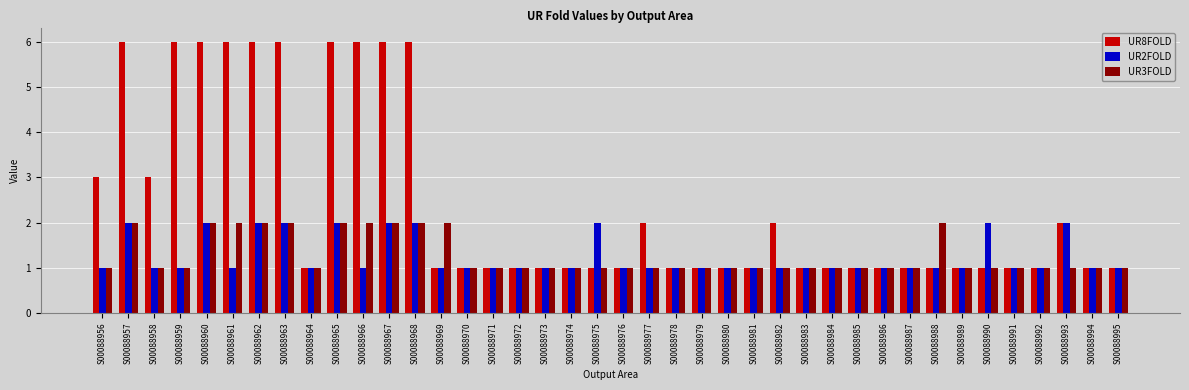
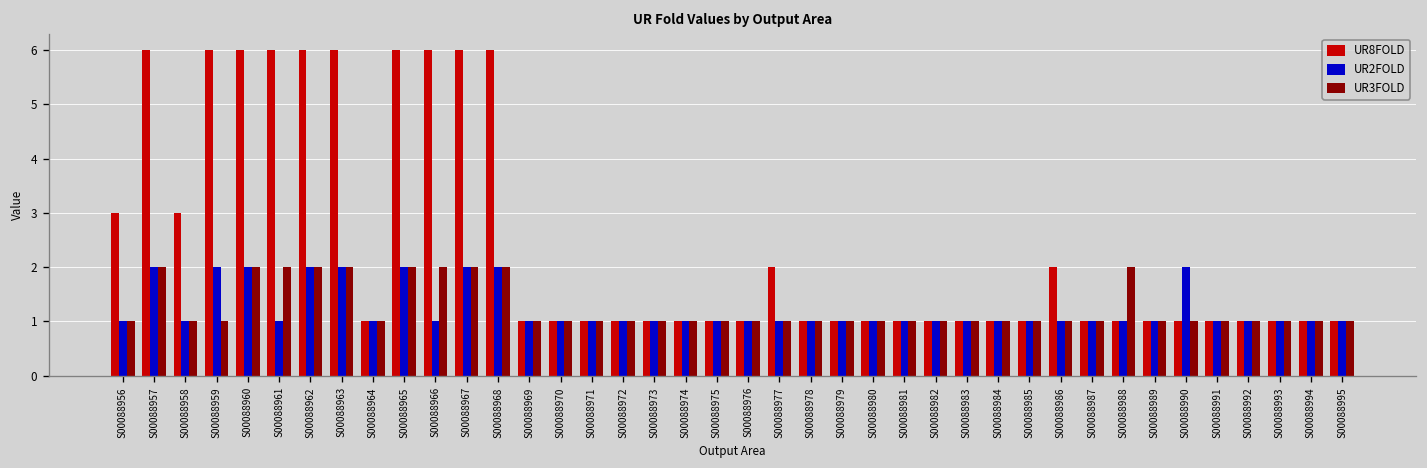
  {
    "UR8FOLD": {
      "S00088956": 3,
      "S00088957": 6,
      "S00088958": 3,
      "S00088959": 6,
      "S00088960": 6,
      "S00088961": 6,
      "S00088962": 6,
      "S00088963": 6,
      "S00088964": 1,
      "S00088965": 6,
      "S00088966": 6,
      "S00088967": 6,
      "S00088968": 6,
      "S00088969": 1,
      "S00088970": 1,
      "S00088971": 1,
      "S00088972": 1,
      "S00088973": 1,
      "S00088974": 1,
      "S00088975": 1,
      "S00088976": 1,
      "S00088977": 2,
      "S00088978": 1,
      "S00088979": 1,
      "S00088980": 1,
      "S00088981": 1,
-     "S00088982": 2,
+     "S00088982": 1,
      "S00088983": 1,
      "S00088984": 1,
      "S00088985": 1,
-     "S00088986": 1,
+     "S00088986": 2,
      "S00088987": 1,
      "S00088988": 1,
      "S00088989": 1,
      "S00088990": 1,
      "S00088991": 1,
      "S00088992": 1,
-     "S00088993": 2,
+     "S00088993": 1,
      "S00088994": 1,
      "S00088995": 1
    },
    "UR2FOLD": {
      "S00088956": 1,
      "S00088957": 2,
      "S00088958": 1,
-     "S00088959": 1,
+     "S00088959": 2,
      "S00088960": 2,
      "S00088961": 1,
      "S00088962": 2,
      "S00088963": 2,
      "S00088964": 1,
      "S00088965": 2,
      "S00088966": 1,
      "S00088967": 2,
      "S00088968": 2,
      "S00088969": 1,
      "S00088970": 1,
      "S00088971": 1,
      "S00088972": 1,
      "S00088973": 1,
      "S00088974": 1,
-     "S00088975": 2,
+     "S00088975": 1,
      "S00088976": 1,
      "S00088977": 1,
      "S00088978": 1,
      "S00088979": 1,
      "S00088980": 1,
      "S00088981": 1,
      "S00088982": 1,
      "S00088983": 1,
      "S00088984": 1,
      "S00088985": 1,
      "S00088986": 1,
      "S00088987": 1,
      "S00088988": 1,
      "S00088989": 1,
      "S00088990": 2,
      "S00088991": 1,
      "S00088992": 1,
-     "S00088993": 2,
+     "S00088993": 1,
      "S00088994": 1,
      "S00088995": 1
    },
    "UR3FOLD": {
      "S00088956": 1,
      "S00088957": 2,
      "S00088958": 1,
      "S00088959": 1,
      "S00088960": 2,
      "S00088961": 2,
      "S00088962": 2,
      "S00088963": 2,
      "S00088964": 1,
      "S00088965": 2,
      "S00088966": 2,
      "S00088967": 2,
      "S00088968": 2,
-     "S00088969": 2,
+     "S00088969": 1,
      "S00088970": 1,
      "S00088971": 1,
      "S00088972": 1,
      "S00088973": 1,
      "S00088974": 1,
      "S00088975": 1,
      "S00088976": 1,
      "S00088977": 1,
      "S00088978": 1,
      "S00088979": 1,
      "S00088980": 1,
      "S00088981": 1,
      "S00088982": 1,
      "S00088983": 1,
      "S00088984": 1,
      "S00088985": 1,
      "S00088986": 1,
      "S00088987": 1,
      "S00088988": 2,
      "S00088989": 1,
      "S00088990": 1,
      "S00088991": 1,
      "S00088992": 1,
      "S00088993": 1,
      "S00088994": 1,
      "S00088995": 1
    }
  }
